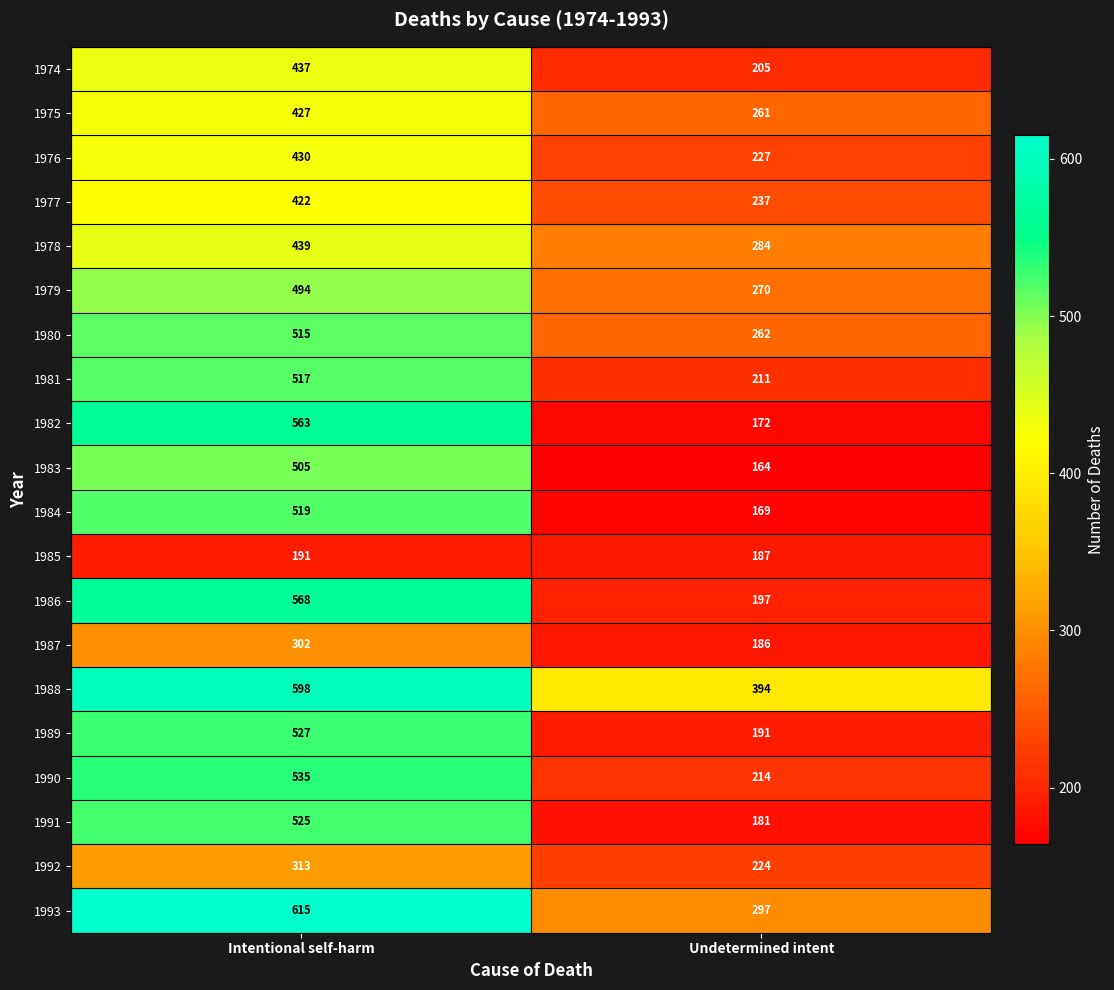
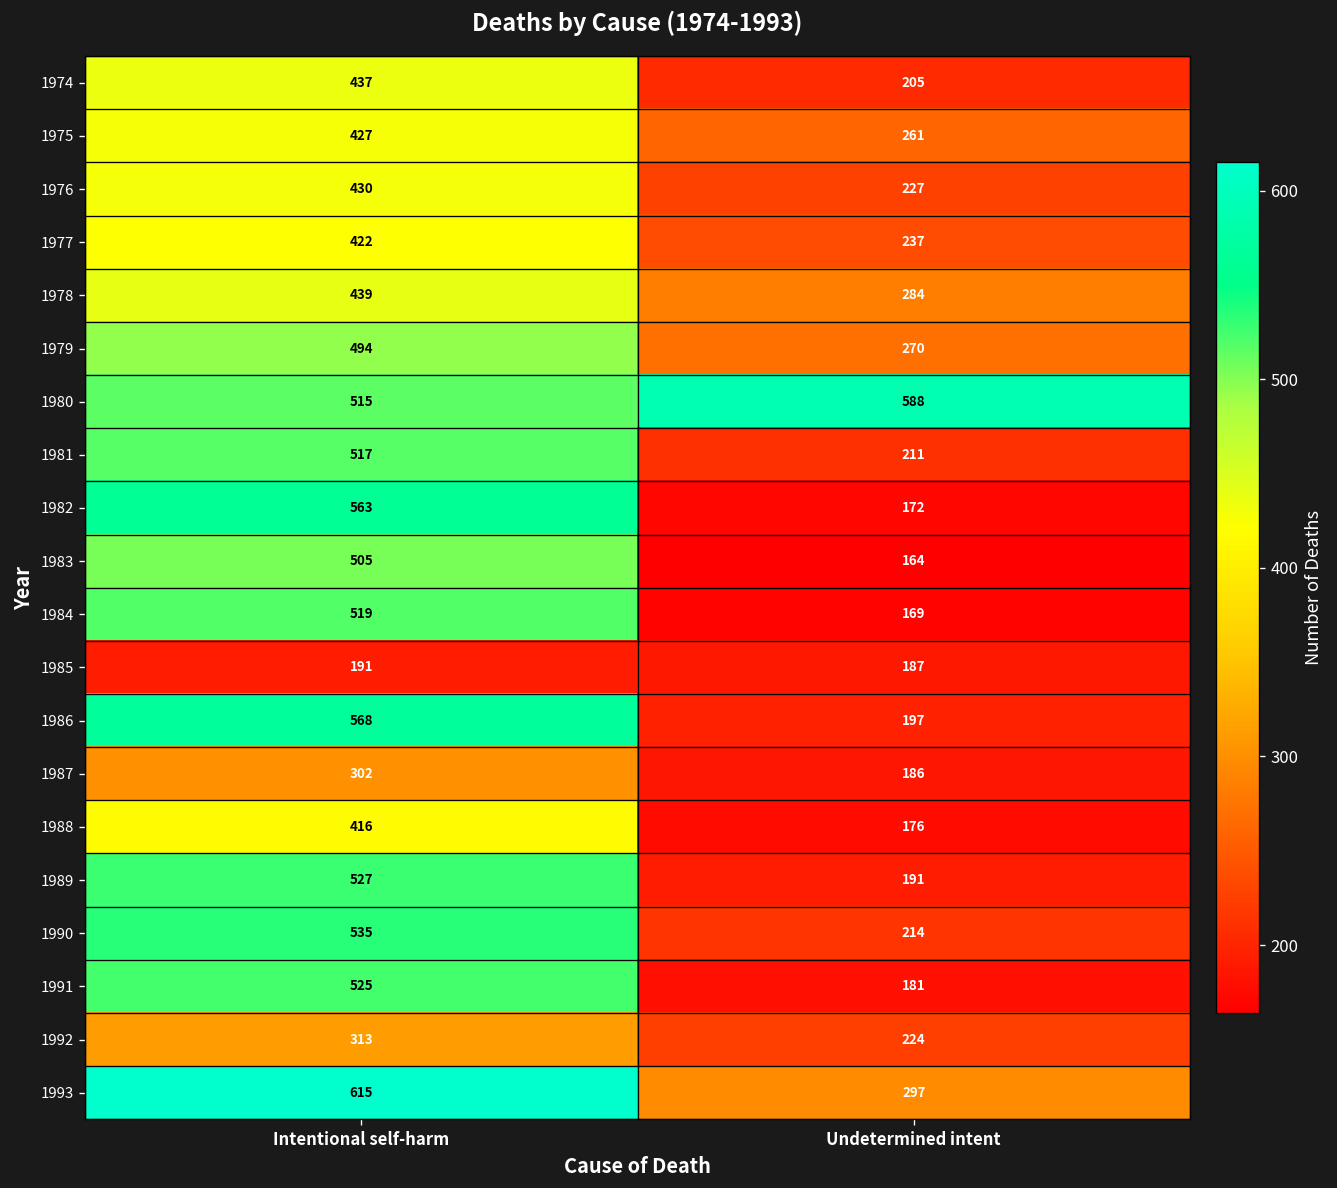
  {
    "1974": {
      "Intentional self-harm": 437,
      "Undetermined intent": 205
    },
    "1975": {
      "Intentional self-harm": 427,
      "Undetermined intent": 261
    },
    "1976": {
      "Intentional self-harm": 430,
      "Undetermined intent": 227
    },
    "1977": {
      "Intentional self-harm": 422,
      "Undetermined intent": 237
    },
    "1978": {
      "Intentional self-harm": 439,
      "Undetermined intent": 284
    },
    "1979": {
      "Intentional self-harm": 494,
      "Undetermined intent": 270
    },
    "1980": {
      "Intentional self-harm": 515,
-     "Undetermined intent": 262
+     "Undetermined intent": 588
    },
    "1981": {
      "Intentional self-harm": 517,
      "Undetermined intent": 211
    },
    "1982": {
      "Intentional self-harm": 563,
      "Undetermined intent": 172
    },
    "1983": {
      "Intentional self-harm": 505,
      "Undetermined intent": 164
    },
    "1984": {
      "Intentional self-harm": 519,
      "Undetermined intent": 169
    },
    "1985": {
      "Intentional self-harm": 191,
      "Undetermined intent": 187
    },
    "1986": {
      "Intentional self-harm": 568,
      "Undetermined intent": 197
    },
    "1987": {
      "Intentional self-harm": 302,
      "Undetermined intent": 186
    },
    "1988": {
-     "Intentional self-harm": 598,
-     "Undetermined intent": 394
+     "Intentional self-harm": 416,
+     "Undetermined intent": 176
    },
    "1989": {
      "Intentional self-harm": 527,
      "Undetermined intent": 191
    },
    "1990": {
      "Intentional self-harm": 535,
      "Undetermined intent": 214
    },
    "1991": {
      "Intentional self-harm": 525,
      "Undetermined intent": 181
    },
    "1992": {
      "Intentional self-harm": 313,
      "Undetermined intent": 224
    },
    "1993": {
      "Intentional self-harm": 615,
      "Undetermined intent": 297
    }
  }
